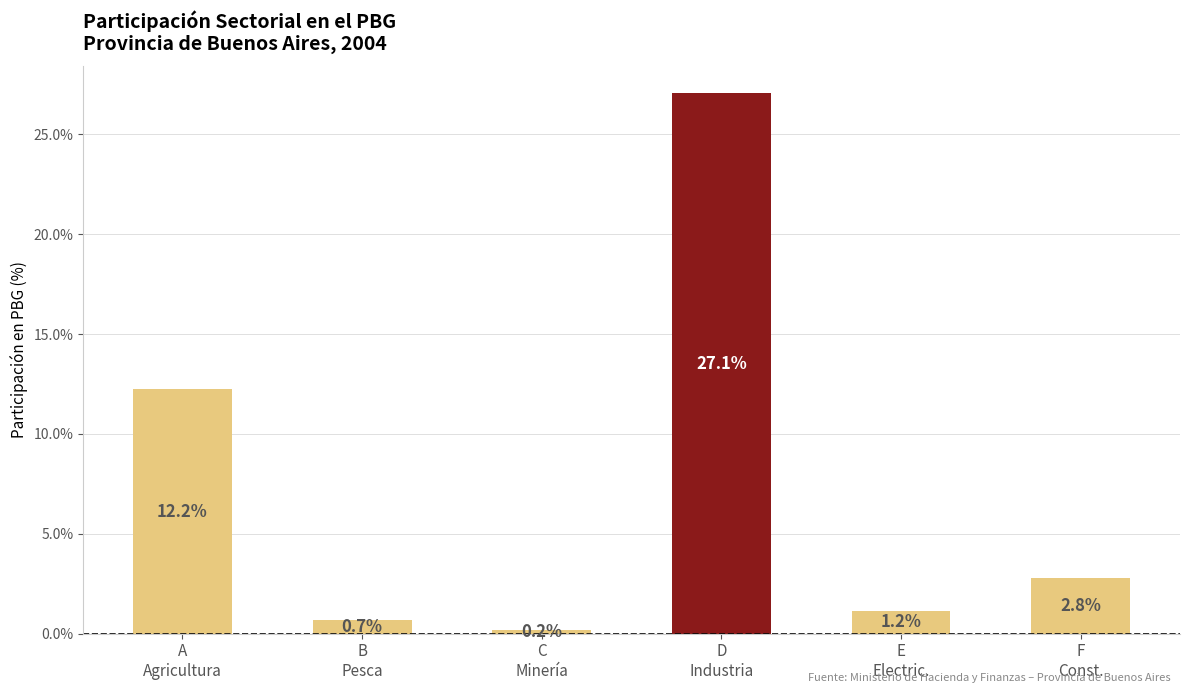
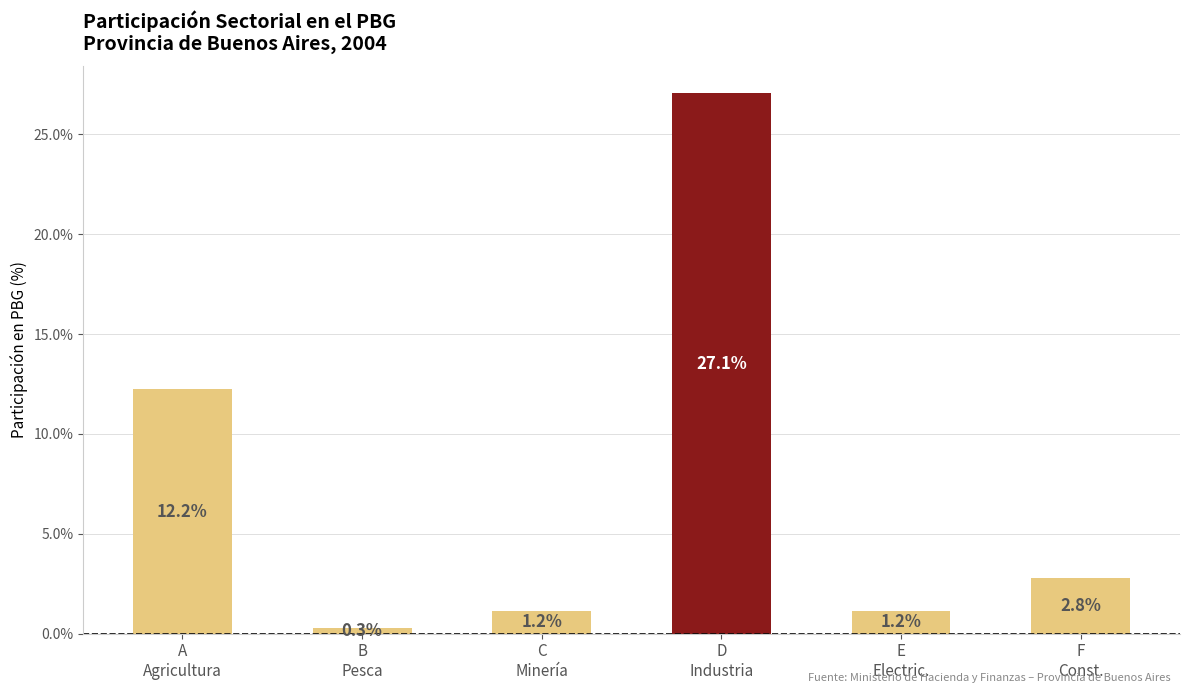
  {
    "A Agricultura": "12.2%",
-   "B Pesca": "0.7%",
-   "C Minería": "0.2%",
+   "B Pesca": "0.3%",
+   "C Minería": "1.2%",
    "D Industria": "27.1%",
    "E Electric.": "1.2%",
    "F Const.": "2.8%"
  }
